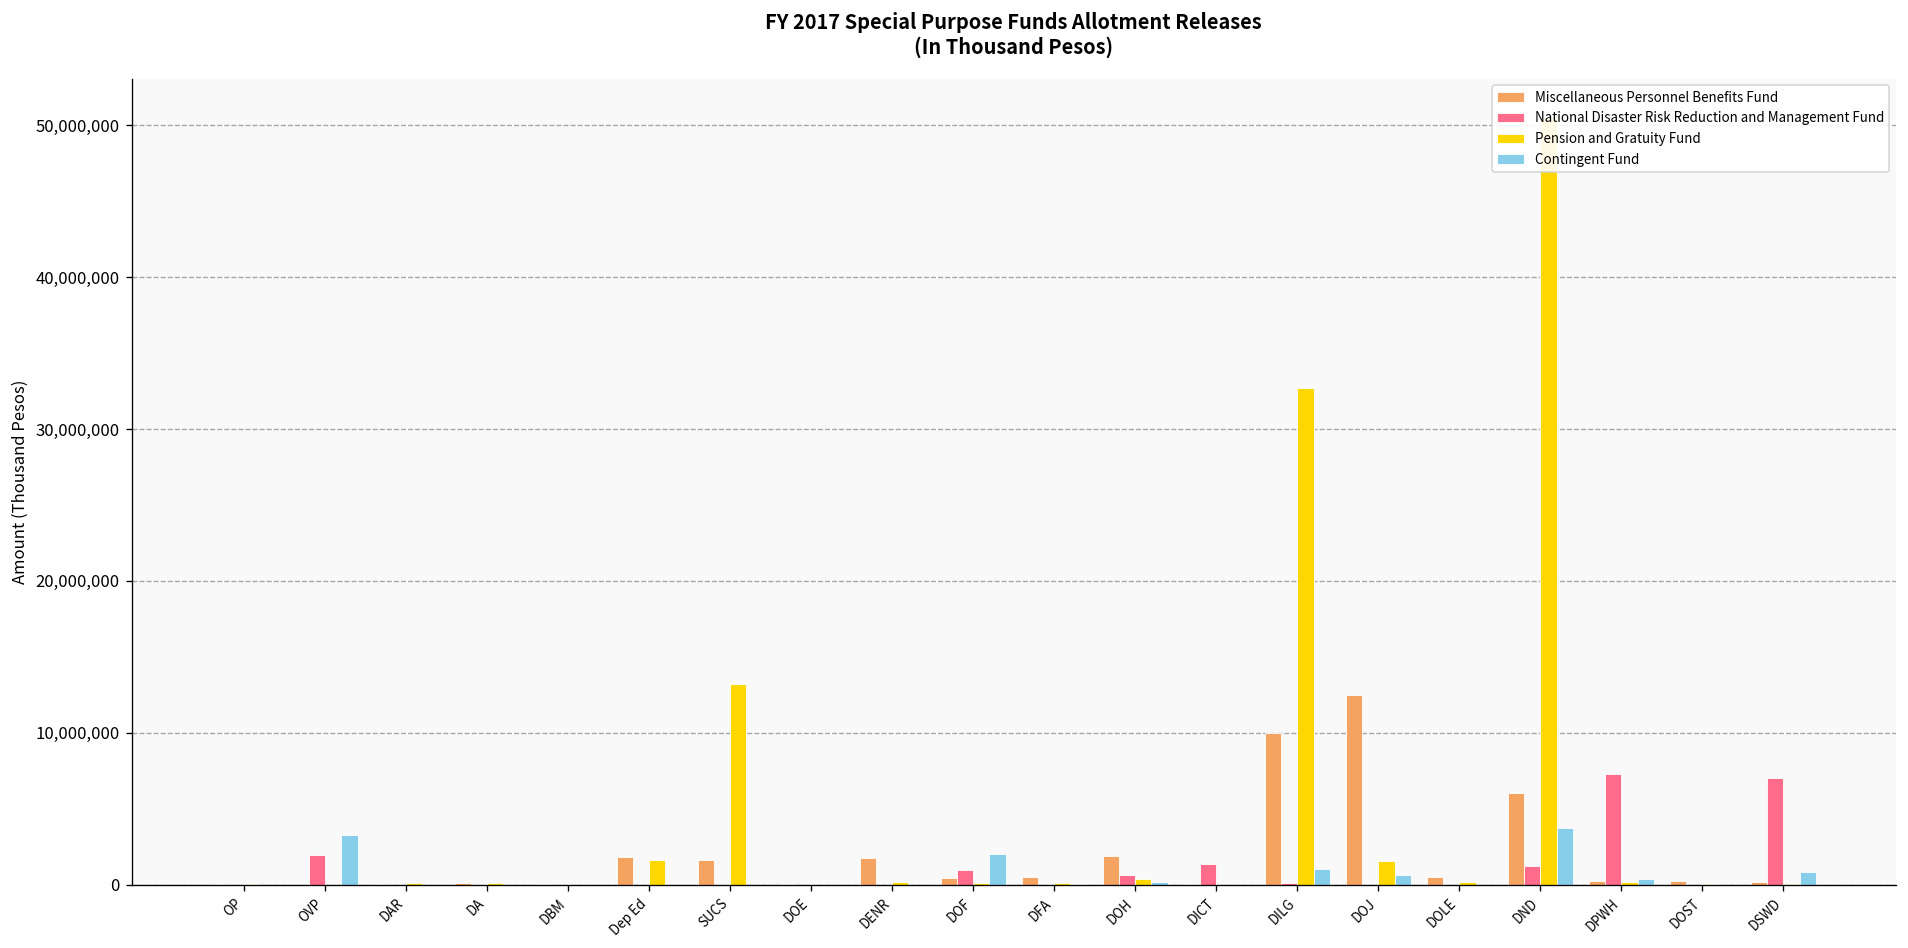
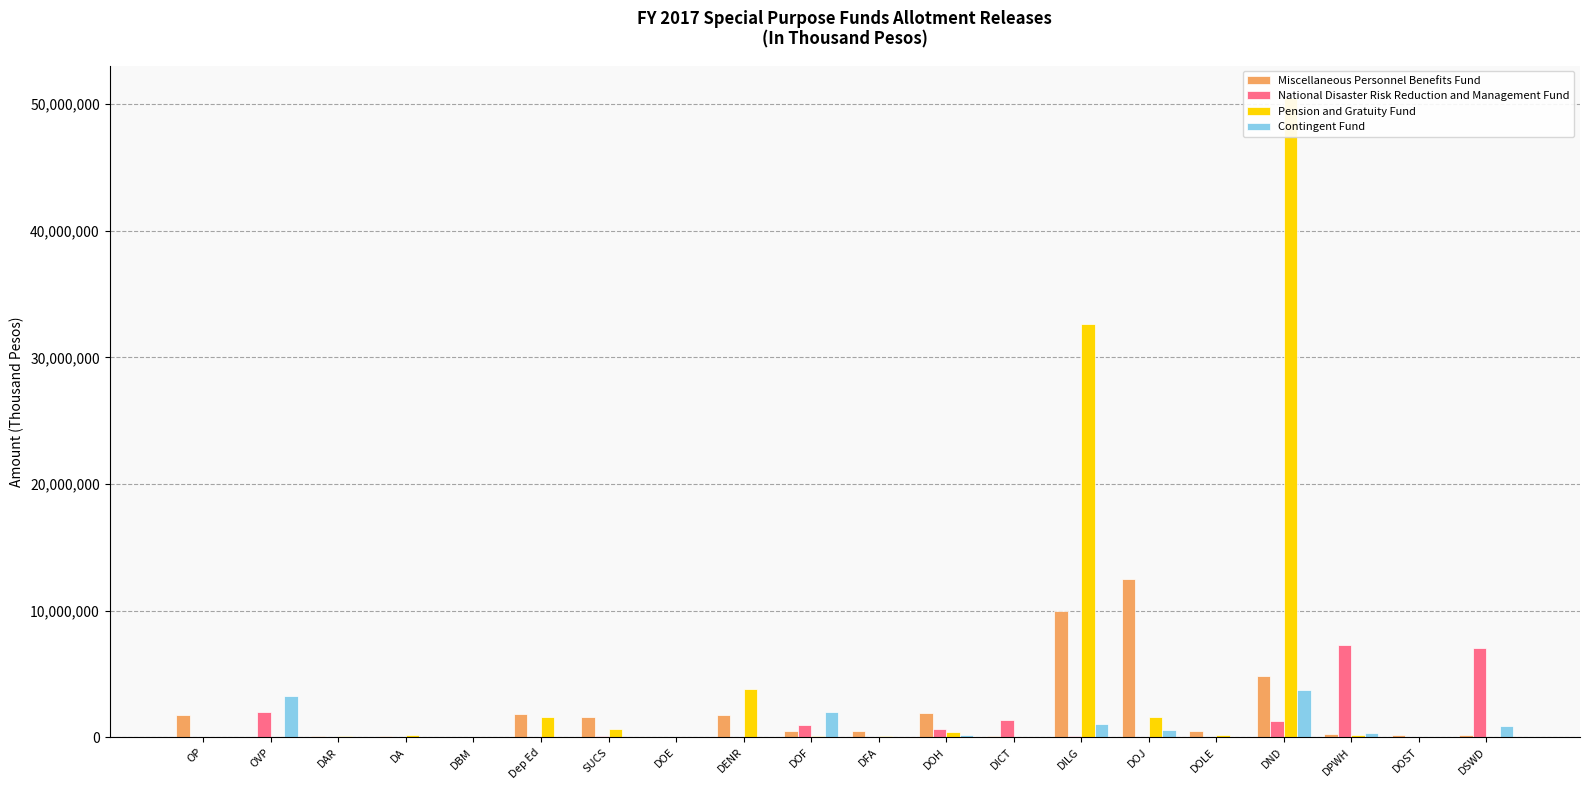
  {
    "Miscellaneous Personnel Benefits Fund": {
-     "OP": "100,000",
+     "OP": "1,800,000",
      "Dep Ed": "1,900,000",
      "SUCS": "1,600,000",
      "DENR": "1,800,000",
      "DOF": "500,000",
      "DFA": "500,000",
      "DOH": "1,900,000",
      "DILG": "10,000,000",
      "DOJ": "12,500,000",
      "DOLE": "500,000",
-     "DND": "6,000,000",
+     "DND": "4,800,000",
      "DPWH": "300,000",
      "DOST": "200,000"
    },
    "National Disaster Risk Reduction and Management Fund": {
      "OP": "0",
      "OVP": "2,000,000",
      "DAR": "0",
      "DBM": "0",
      "Dep Ed": "0",
      "DOE": "0",
      "DENR": "0",
      "DOF": "1,000,000",
      "DFA": "0",
      "DOH": "600,000",
      "DICT": "1,300,000",
      "DOJ": "0",
      "DOLE": "0",
      "DND": "1,300,000",
      "DPWH": "7,300,000",
      "DOST": "0",
      "DSWD": "7,000,000"
    },
    "Pension and Gratuity Fund": {
      "Dep Ed": "1,600,000",
-     "SUCS": "13,200,000",
-     "DENR": "200,000",
+     "SUCS": "600,000",
+     "DENR": "3,900,000",
      "DOH": "400,000",
      "DILG": "32,700,000",
      "DOJ": "1,600,000",
      "DOLE": "200,000"
    },
    "Contingent Fund": {
      "OP": "0",
      "OVP": "3,300,000",
      "DAR": "0",
      "DBM": "0",
      "Dep Ed": "0",
      "SUCS": "0",
      "DOE": "0",
      "DENR": "0",
      "DOF": "2,000,000",
      "DICT": "0",
      "DILG": "1,000,000",
      "DOJ": "600,000",
      "DOLE": "0",
      "DND": "3,700,000",
      "DPWH": "400,000",
      "DOST": "0",
      "DSWD": "900,000"
    }
  }
